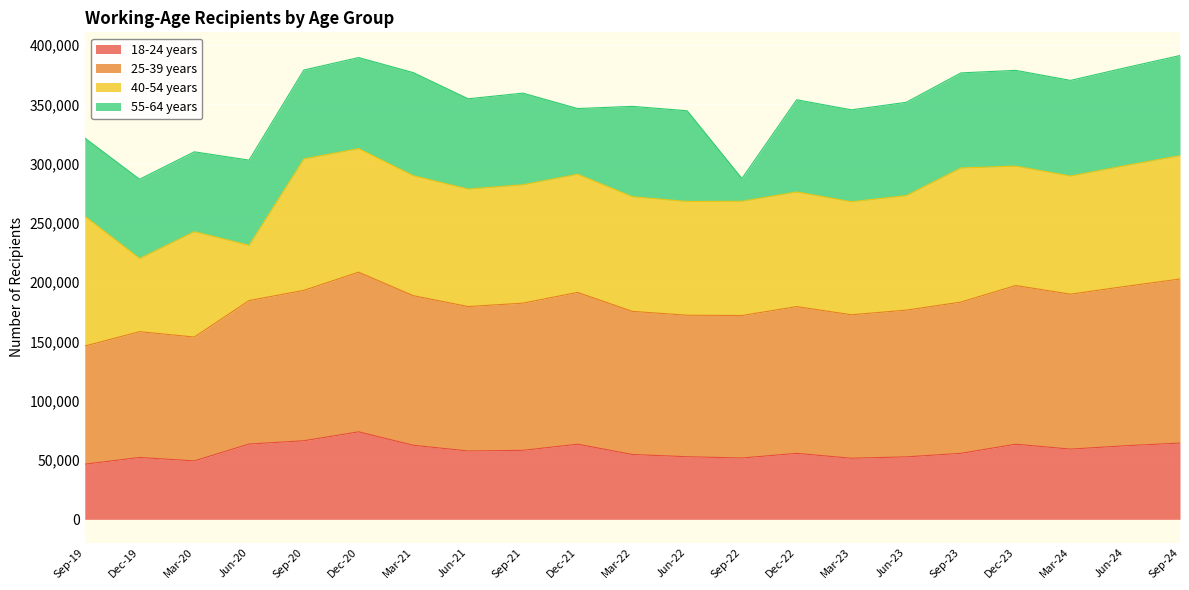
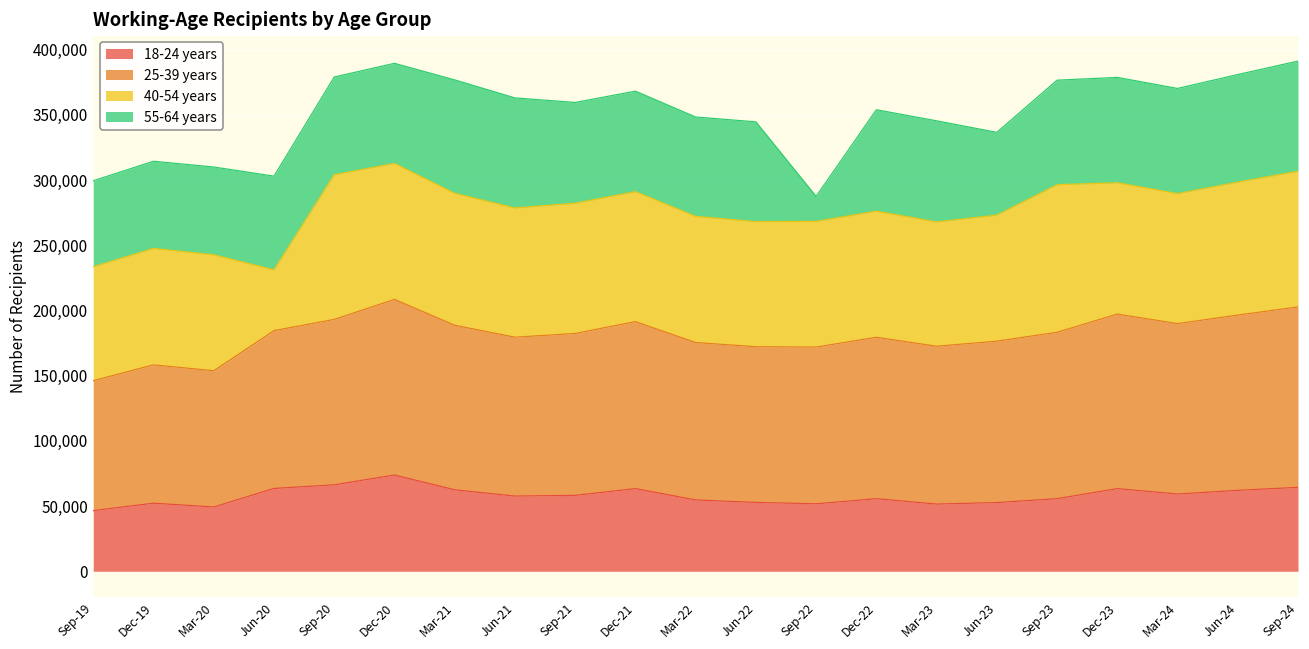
  {
    "40-54 years": {
-     "Sep-19": "110,000",
-     "Dec-19": "62,000",
+     "Sep-19": "87,000",
+     "Dec-19": "89,000",
      "Mar-20": "89,000",
      "Jun-20": "47,000",
      "Sep-20": "111,000",
      "Dec-20": "104,000",
      "Mar-21": "101,000",
      "Jun-21": "99,000",
      "Sep-21": "100,000",
      "Dec-21": "100,000",
      "Mar-22": "97,000",
      "Jun-22": "96,000",
      "Sep-22": "96,000",
      "Dec-22": "97,000",
      "Mar-23": "95,000",
      "Jun-23": "97,000",
      "Sep-23": "113,000",
      "Dec-23": "101,000",
      "Mar-24": "100,000",
      "Jun-24": "102,000",
      "Sep-24": "104,000"
    },
    "55-64 years": {
      "Sep-19": "66,000",
      "Dec-19": "67,000",
      "Mar-20": "67,000",
      "Jun-20": "72,000",
      "Sep-20": "75,000",
      "Dec-20": "77,000",
      "Mar-21": "87,000",
-     "Jun-21": "76,000",
+     "Jun-21": "84,000",
      "Sep-21": "77,000",
-     "Dec-21": "55,000",
+     "Dec-21": "77,000",
      "Mar-22": "76,000",
      "Jun-22": "77,000",
      "Sep-22": "19,000",
      "Dec-22": "78,000",
      "Mar-23": "78,000",
-     "Jun-23": "79,000",
+     "Jun-23": "64,000",
      "Sep-23": "80,000",
      "Dec-23": "81,000",
      "Mar-24": "81,000",
      "Jun-24": "83,000",
      "Sep-24": "84,000"
    }
  }
